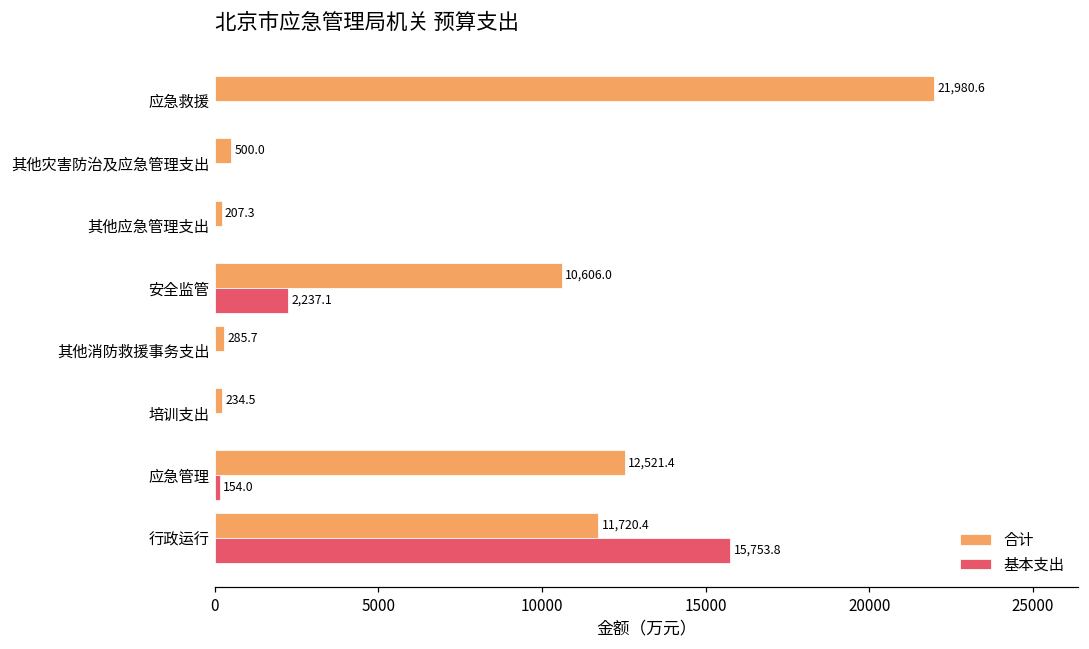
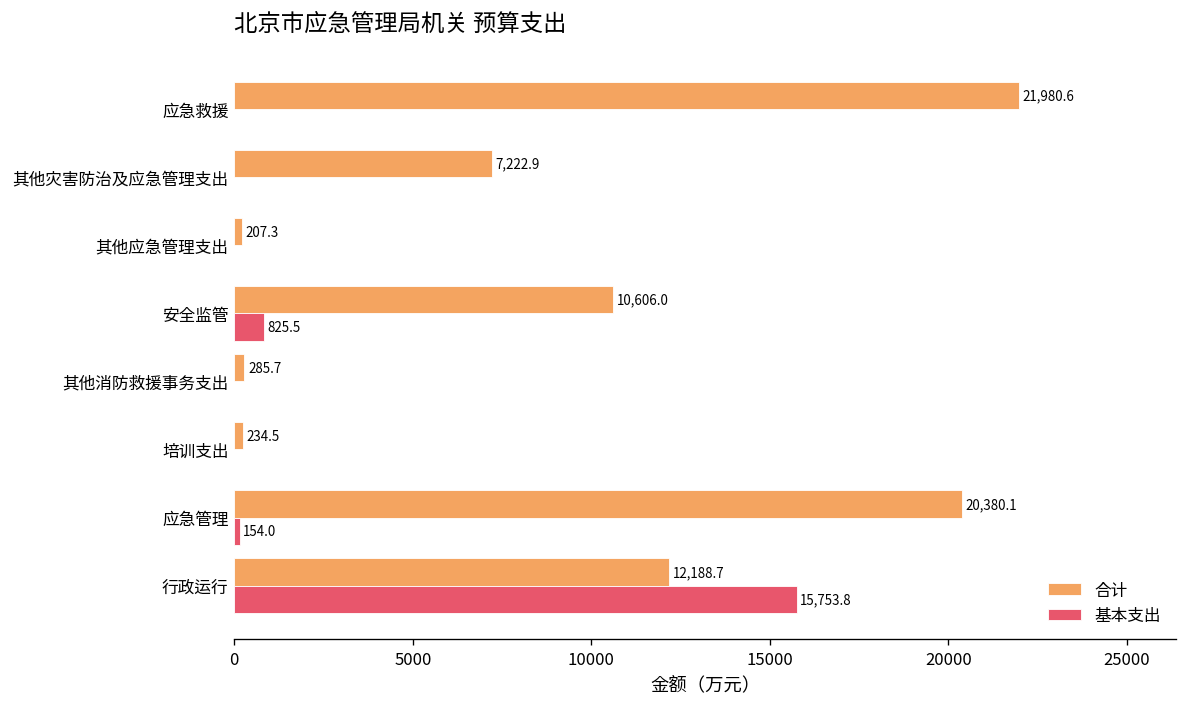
  {
    "合计": {
      "应急救援": "21,980.6",
-     "其他灾害防治及应急管理支出": "500.0",
+     "其他灾害防治及应急管理支出": "7,222.9",
      "其他应急管理支出": "207.3",
      "安全监管": "10,606.0",
      "其他消防救援事务支出": "285.7",
      "培训支出": "234.5",
-     "应急管理": "12,521.4",
-     "行政运行": "11,720.4"
+     "应急管理": "20,380.1",
+     "行政运行": "12,188.7"
    },
    "基本支出": {
-     "安全监管": "2,237.1",
+     "安全监管": "825.5",
      "应急管理": "154.0",
      "行政运行": "15,753.8"
    }
  }
